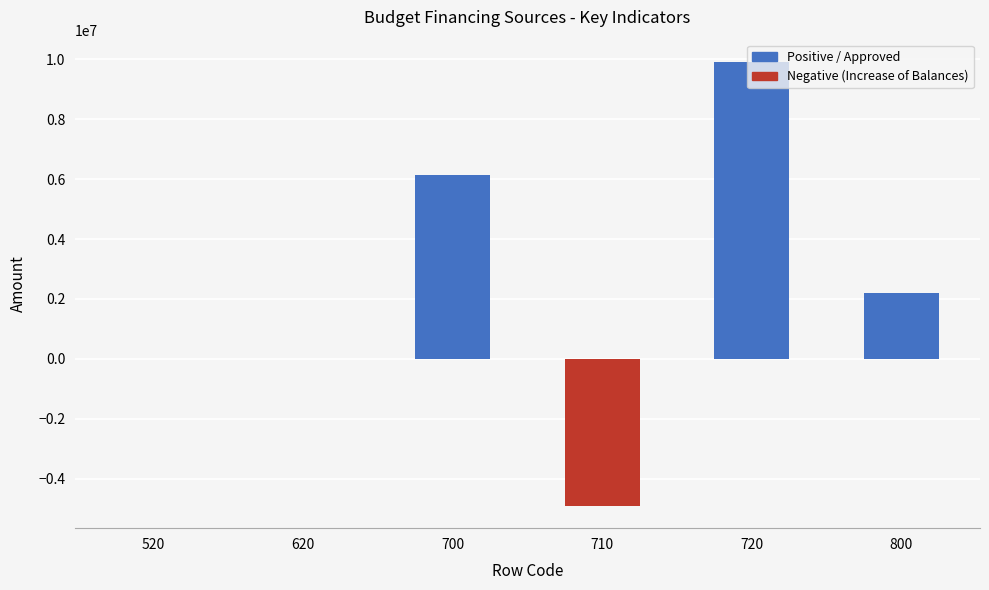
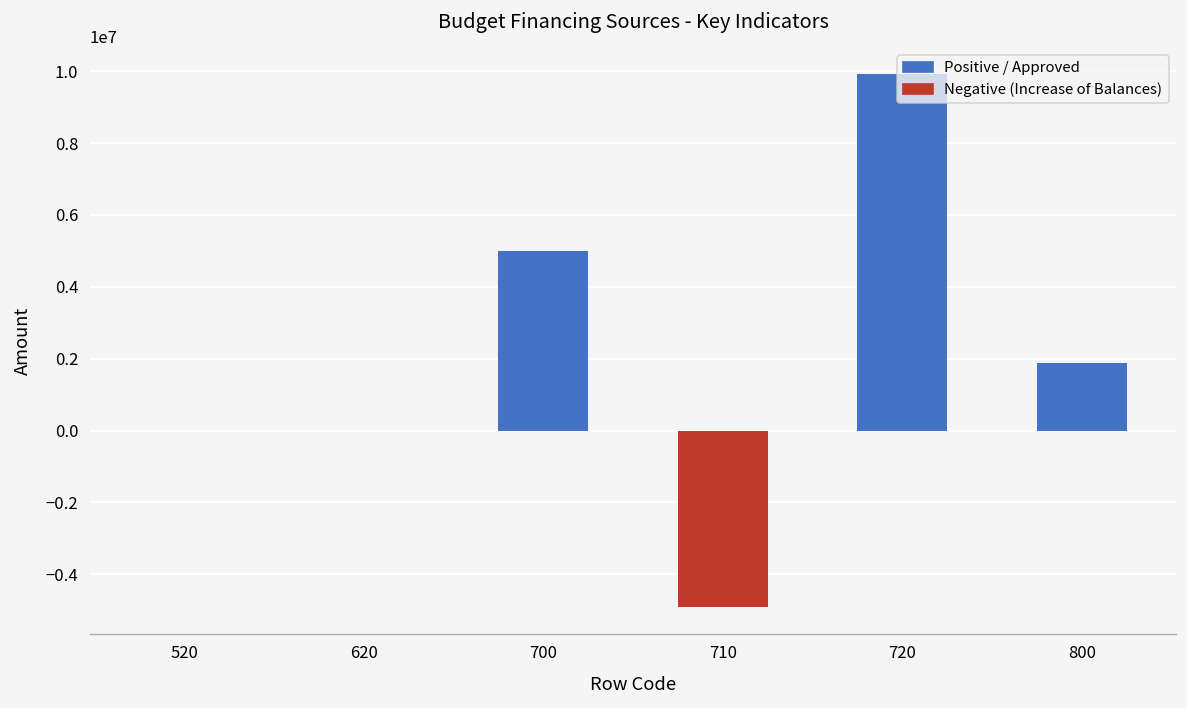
  {
    "520": 0,
    "620": 0,
-   "700": 6100000,
+   "700": 5000000,
    "710": -4900000,
-   "800": 2200000
+   "800": 1900000
  }
